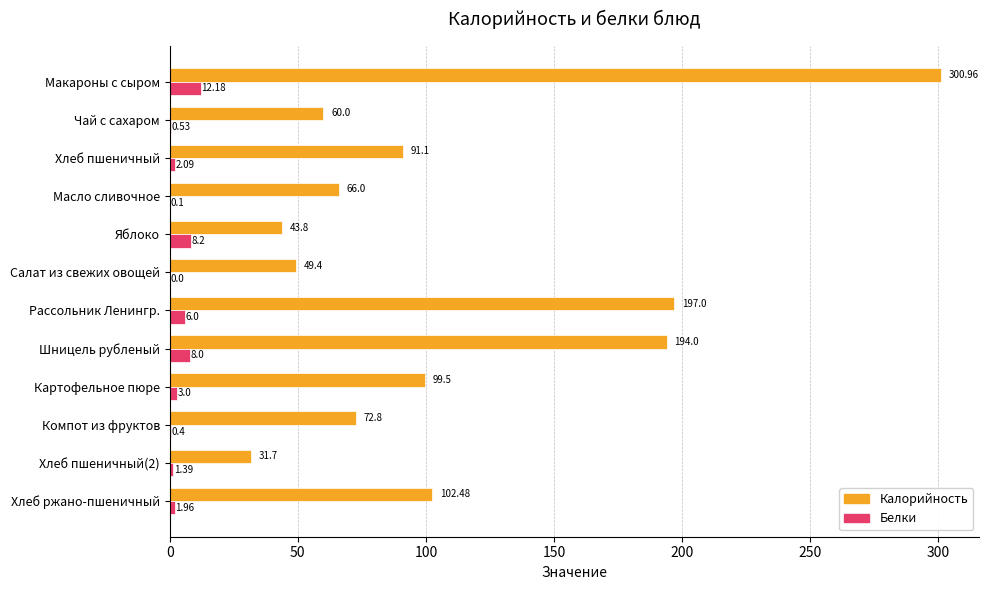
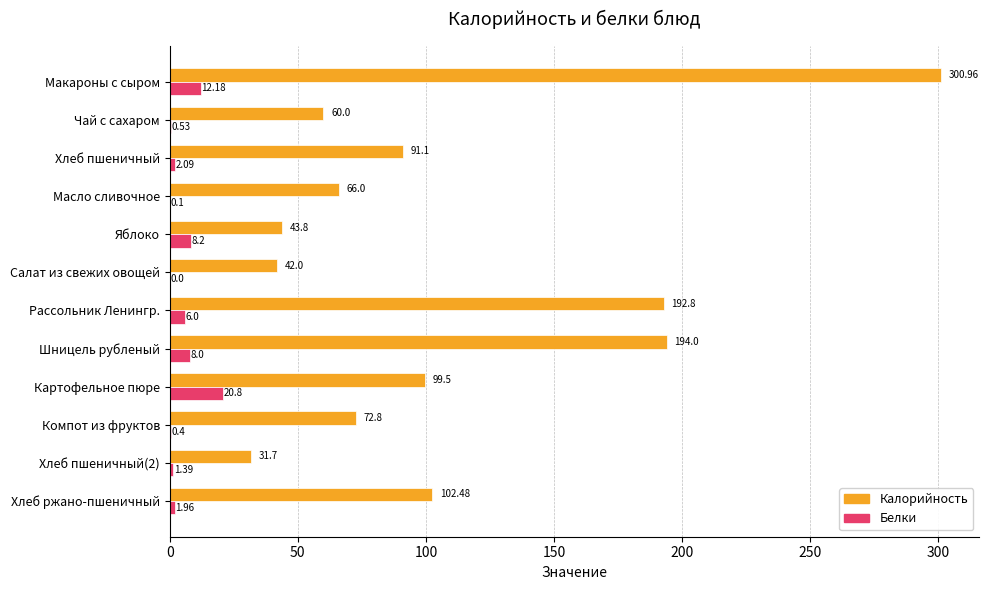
  {
    "Калорийность": {
      "Макароны с сыром": 300.96,
      "Чай с сахаром": 60.0,
      "Хлеб пшеничный": 91.1,
      "Масло сливочное": 66.0,
      "Яблоко": 43.8,
-     "Салат из свежих овощей": 49.4,
-     "Рассольник Ленингр.": 197.0,
+     "Салат из свежих овощей": 42.0,
+     "Рассольник Ленингр.": 192.8,
      "Шницель рубленый": 194.0,
      "Картофельное пюре": 99.5,
      "Компот из фруктов": 72.8,
      "Хлеб пшеничный(2)": 31.7,
      "Хлеб ржано-пшеничный": 102.48
    },
    "Белки": {
      "Макароны с сыром": 12.18,
      "Чай с сахаром": 0.53,
      "Хлеб пшеничный": 2.09,
      "Масло сливочное": 0.1,
      "Яблоко": 8.2,
      "Салат из свежих овощей": 0.0,
      "Рассольник Ленингр.": 6.0,
      "Шницель рубленый": 8.0,
-     "Картофельное пюре": 3.0,
+     "Картофельное пюре": 20.8,
      "Компот из фруктов": 0.4,
      "Хлеб пшеничный(2)": 1.39,
      "Хлеб ржано-пшеничный": 1.96
    }
  }
